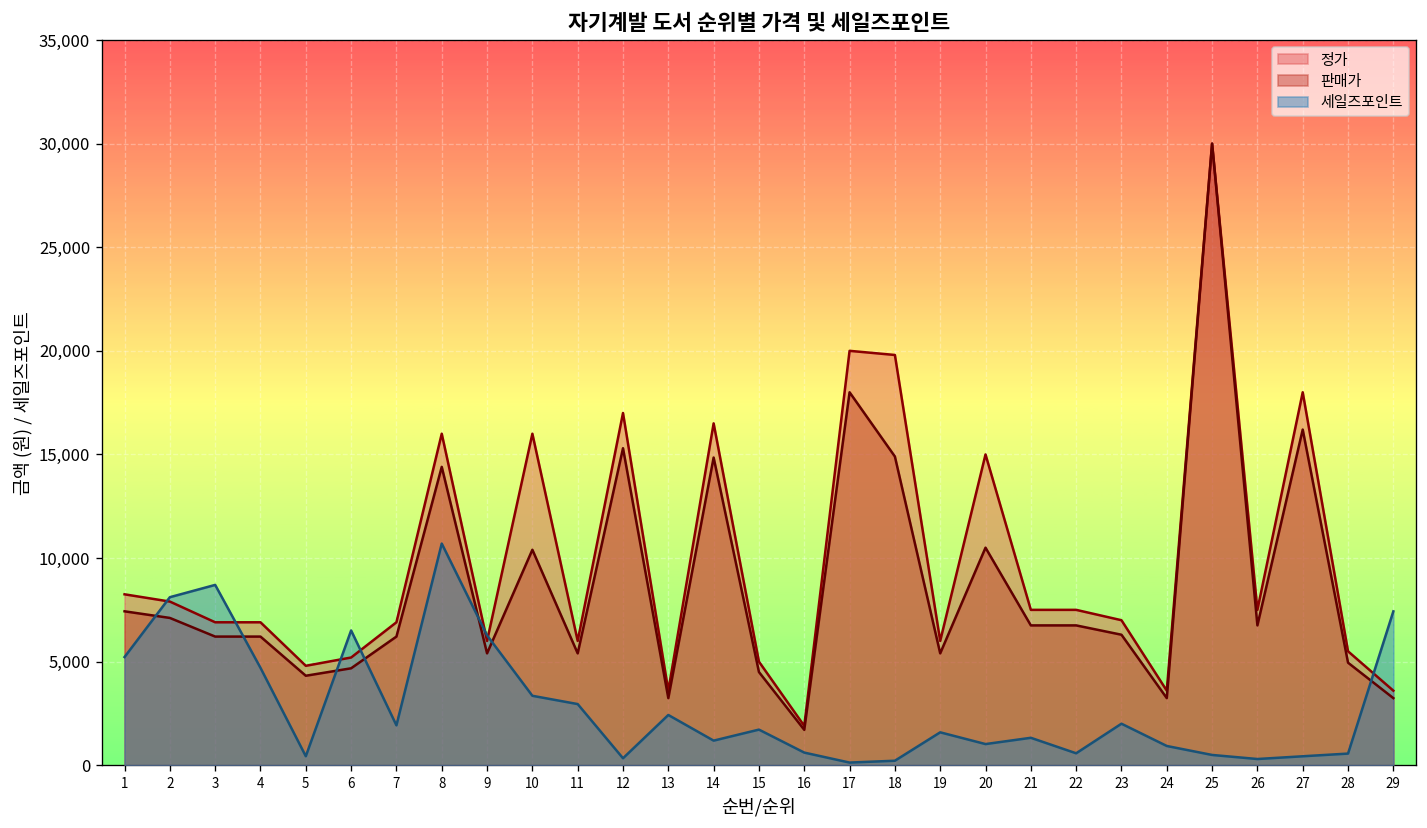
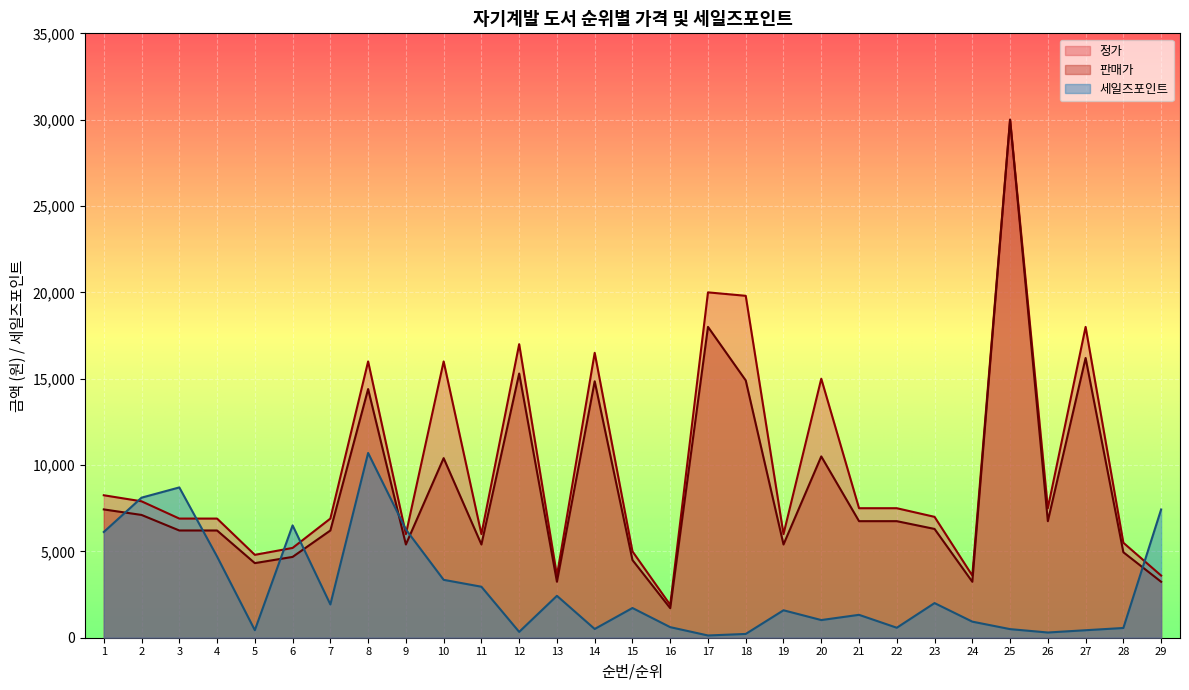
  {
    "세일즈포인트": {
-     "1": "5,200",
+     "1": "6,100",
      "2": "8,100",
      "3": "8,700",
      "4": "4,700",
      "5": "400",
      "6": "6,500",
      "7": "1,900",
      "8": "10,700",
      "9": "6,300",
      "10": "3,400",
      "11": "3,000",
      "12": "300",
      "13": "2,400",
-     "14": "1,200",
+     "14": "500",
      "15": "1,700",
      "16": "600",
      "17": "100",
      "18": "200",
      "19": "1,600",
      "20": "1,000",
      "21": "1,300",
      "22": "600",
      "23": "2,000",
      "24": "900",
      "25": "500",
      "26": "300",
      "27": "400",
      "28": "600",
      "29": "7,400"
    }
  }
